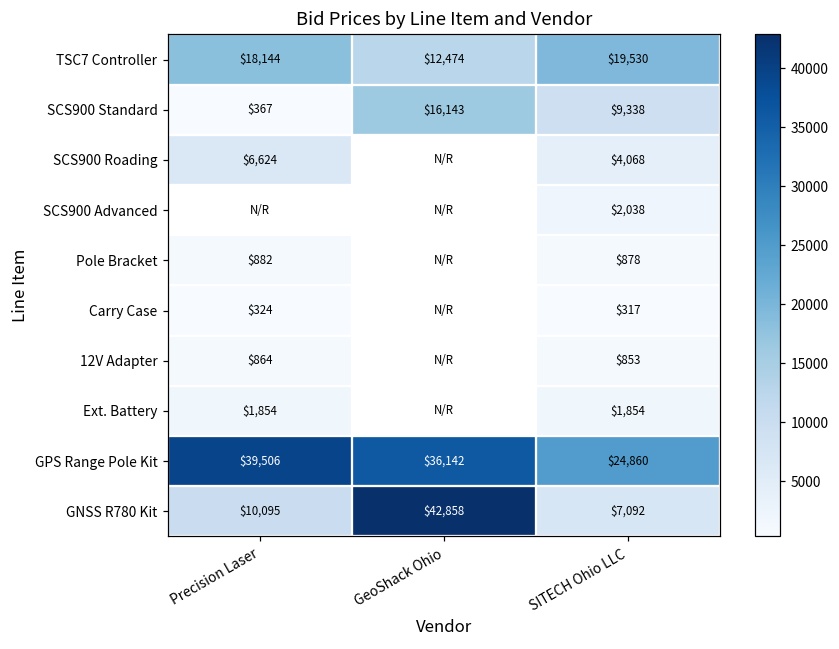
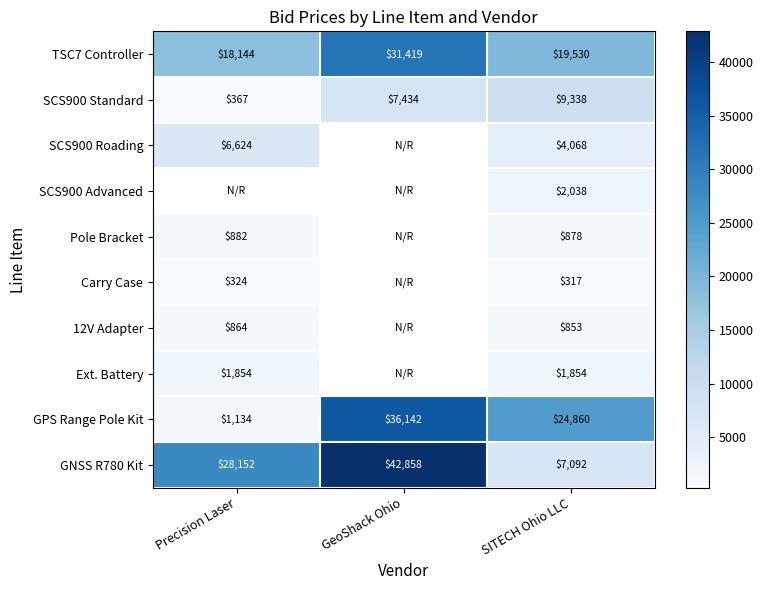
  {
    "TSC7 Controller": {
      "Precision Laser": "$18,144",
-     "GeoShack Ohio": "$12,474",
+     "GeoShack Ohio": "$31,419",
      "SITECH Ohio LLC": "$19,530"
    },
    "SCS900 Standard": {
      "Precision Laser": "$367",
-     "GeoShack Ohio": "$16,143",
+     "GeoShack Ohio": "$7,434",
      "SITECH Ohio LLC": "$9,338"
    },
    "SCS900 Roading": {
      "Precision Laser": "$6,624",
      "SITECH Ohio LLC": "$4,068"
    },
    "SCS900 Advanced": {
      "SITECH Ohio LLC": "$2,038"
    },
    "Pole Bracket": {
      "Precision Laser": "$882",
      "SITECH Ohio LLC": "$878"
    },
    "Carry Case": {
      "Precision Laser": "$324",
      "SITECH Ohio LLC": "$317"
    },
    "12V Adapter": {
      "Precision Laser": "$864",
      "SITECH Ohio LLC": "$853"
    },
    "Ext. Battery": {
      "Precision Laser": "$1,854",
      "SITECH Ohio LLC": "$1,854"
    },
    "GPS Range Pole Kit": {
-     "Precision Laser": "$39,506",
+     "Precision Laser": "$1,134",
      "GeoShack Ohio": "$36,142",
      "SITECH Ohio LLC": "$24,860"
    },
    "GNSS R780 Kit": {
-     "Precision Laser": "$10,095",
+     "Precision Laser": "$28,152",
      "GeoShack Ohio": "$42,858",
      "SITECH Ohio LLC": "$7,092"
    }
  }
